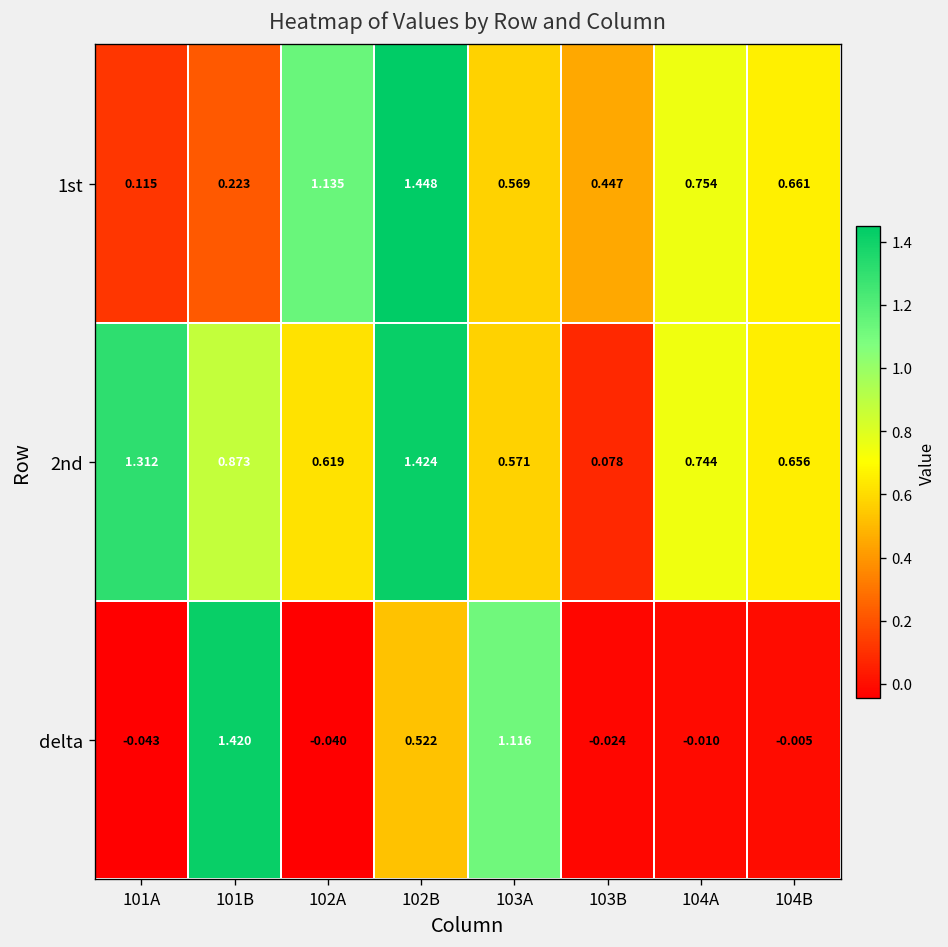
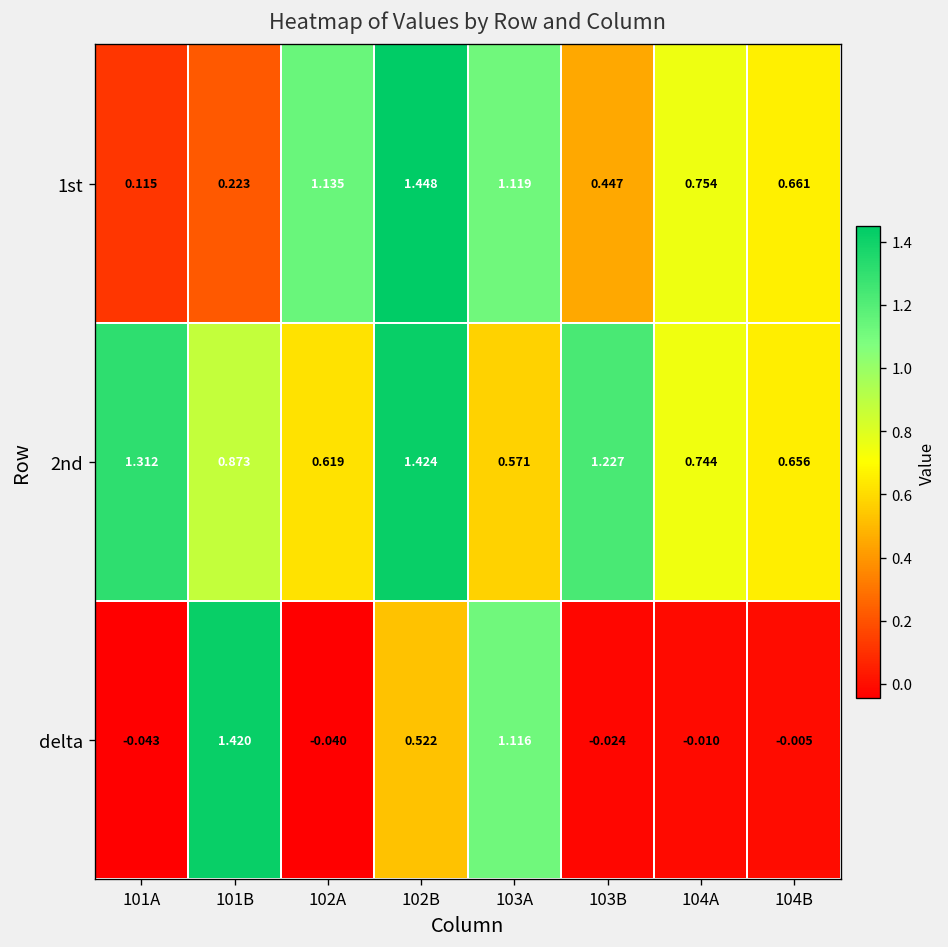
  {
    "1st": {
      "101A": 0.115,
      "101B": 0.223,
      "102A": 1.135,
      "102B": 1.448,
-     "103A": 0.569,
+     "103A": 1.119,
      "103B": 0.447,
      "104A": 0.754,
      "104B": 0.661
    },
    "2nd": {
      "101A": 1.312,
      "101B": 0.873,
      "102A": 0.619,
      "102B": 1.424,
      "103A": 0.571,
-     "103B": 0.078,
+     "103B": 1.227,
      "104A": 0.744,
      "104B": 0.656
    },
    "delta": {
      "101A": -0.043,
      "101B": 1.420,
      "102A": -0.040,
      "102B": 0.522,
      "103A": 1.116,
      "103B": -0.024,
      "104A": -0.010,
      "104B": -0.005
    }
  }
